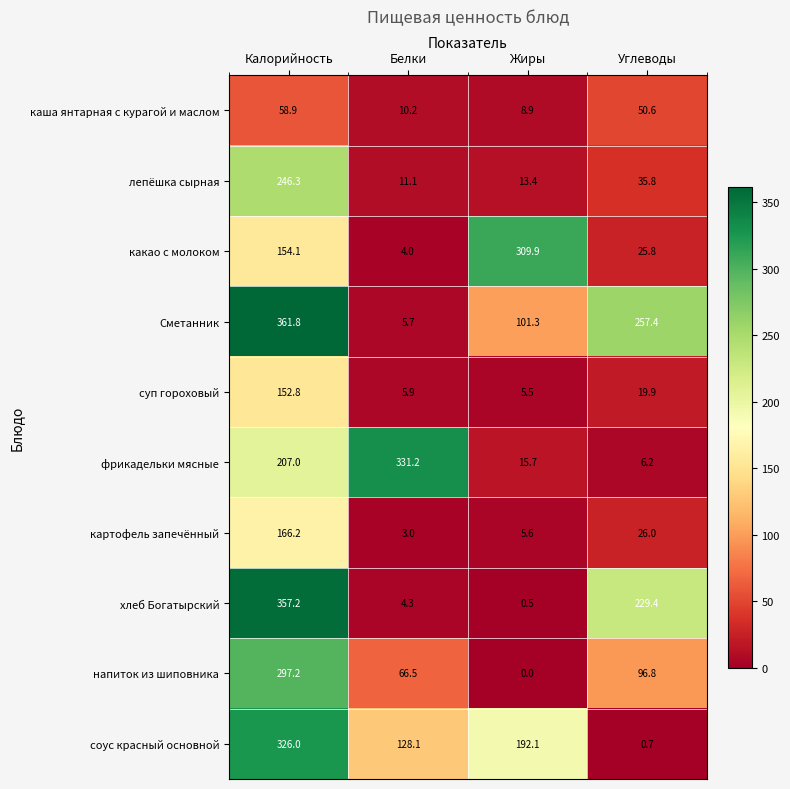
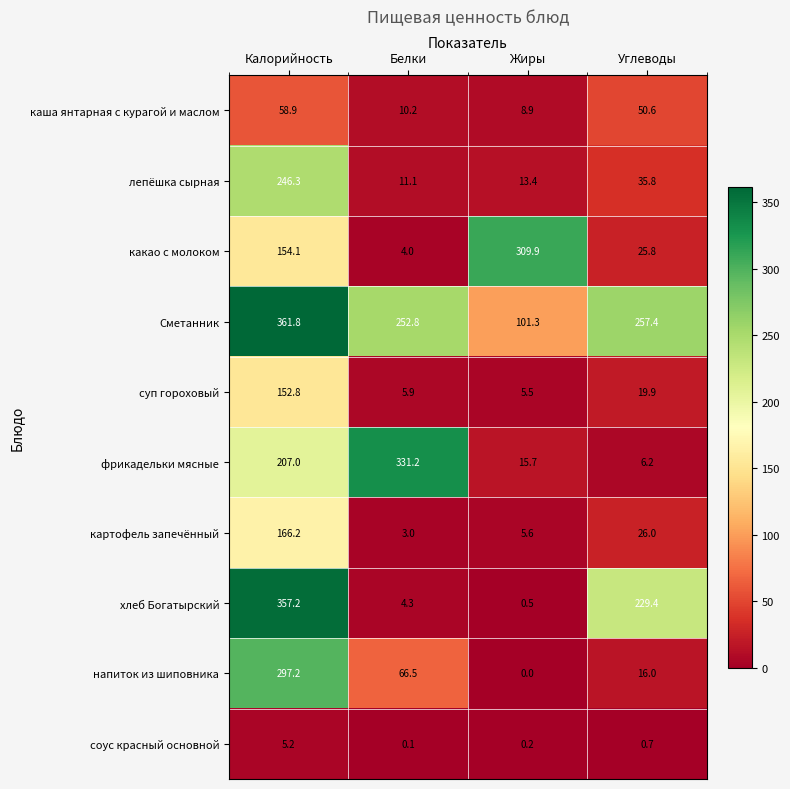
  {
    "каша янтарная с курагой и маслом": {
      "Калорийность": 58.9,
      "Белки": 10.2,
      "Жиры": 8.9,
      "Углеводы": 50.6
    },
    "лепёшка сырная": {
      "Калорийность": 246.3,
      "Белки": 11.1,
      "Жиры": 13.4,
      "Углеводы": 35.8
    },
    "какао с молоком": {
      "Калорийность": 154.1,
      "Белки": 4.0,
      "Жиры": 309.9,
      "Углеводы": 25.8
    },
    "Сметанник": {
      "Калорийность": 361.8,
-     "Белки": 5.7,
+     "Белки": 252.8,
      "Жиры": 101.3,
      "Углеводы": 257.4
    },
    "суп гороховый": {
      "Калорийность": 152.8,
      "Белки": 5.9,
      "Жиры": 5.5,
      "Углеводы": 19.9
    },
    "фрикадельки мясные": {
      "Калорийность": 207.0,
      "Белки": 331.2,
      "Жиры": 15.7,
      "Углеводы": 6.2
    },
    "картофель запечённый": {
      "Калорийность": 166.2,
      "Белки": 3.0,
      "Жиры": 5.6,
      "Углеводы": 26.0
    },
    "хлеб Богатырский": {
      "Калорийность": 357.2,
      "Белки": 4.3,
      "Жиры": 0.5,
      "Углеводы": 229.4
    },
    "напиток из шиповника": {
      "Калорийность": 297.2,
      "Белки": 66.5,
      "Жиры": 0.0,
-     "Углеводы": 96.8
+     "Углеводы": 16.0
    },
    "соус красный основной": {
-     "Калорийность": 326.0,
-     "Белки": 128.1,
-     "Жиры": 192.1,
+     "Калорийность": 5.2,
+     "Белки": 0.1,
+     "Жиры": 0.2,
      "Углеводы": 0.7
    }
  }
